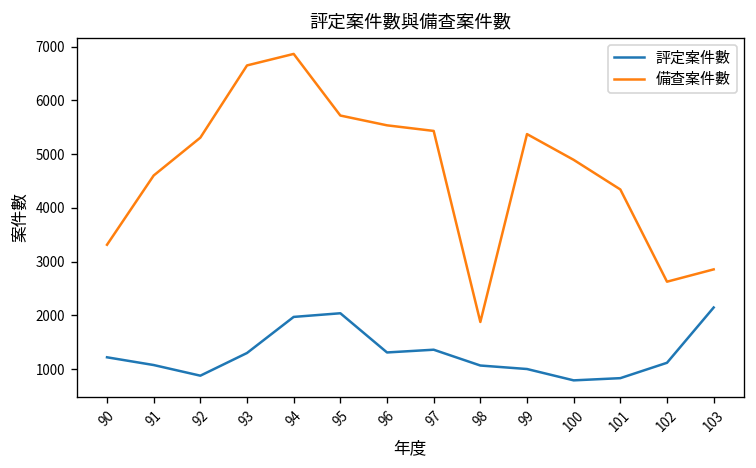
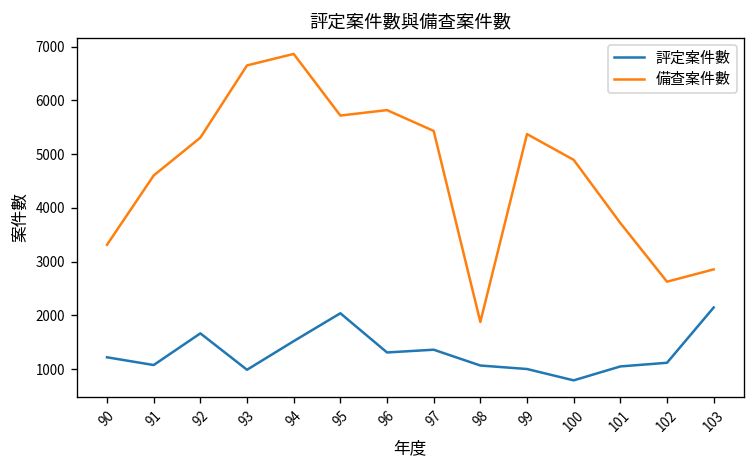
  {
    "評定案件數": {
      "90": 1200,
      "91": 1100,
-     "92": 900,
-     "93": 1300,
-     "94": 2000,
+     "92": 1700,
+     "93": 1000,
+     "94": 1500,
      "95": 2000,
      "96": 1300,
      "97": 1400,
      "98": 1100,
      "99": 1000,
      "100": 800,
-     "101": 800,
+     "101": 1100,
      "102": 1100,
      "103": 2100
    },
    "備查案件數": {
      "90": 3300,
      "91": 4600,
      "92": 5300,
      "93": 6600,
      "94": 6900,
      "95": 5700,
-     "96": 5500,
+     "96": 5800,
      "97": 5400,
      "98": 1900,
      "99": 5400,
      "100": 4900,
-     "101": 4300,
+     "101": 3700,
      "102": 2600,
      "103": 2900
    }
  }
